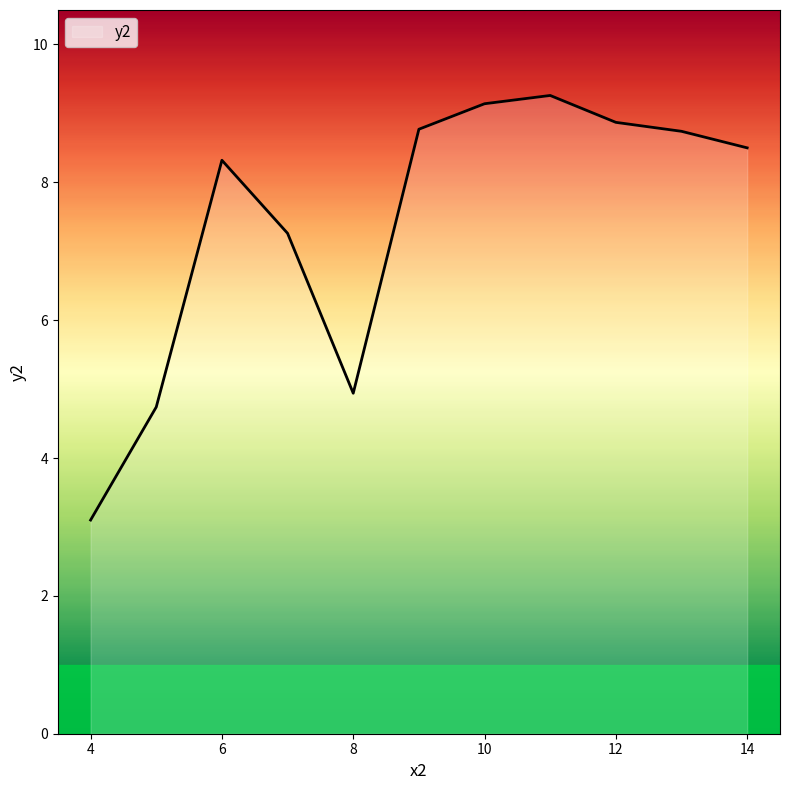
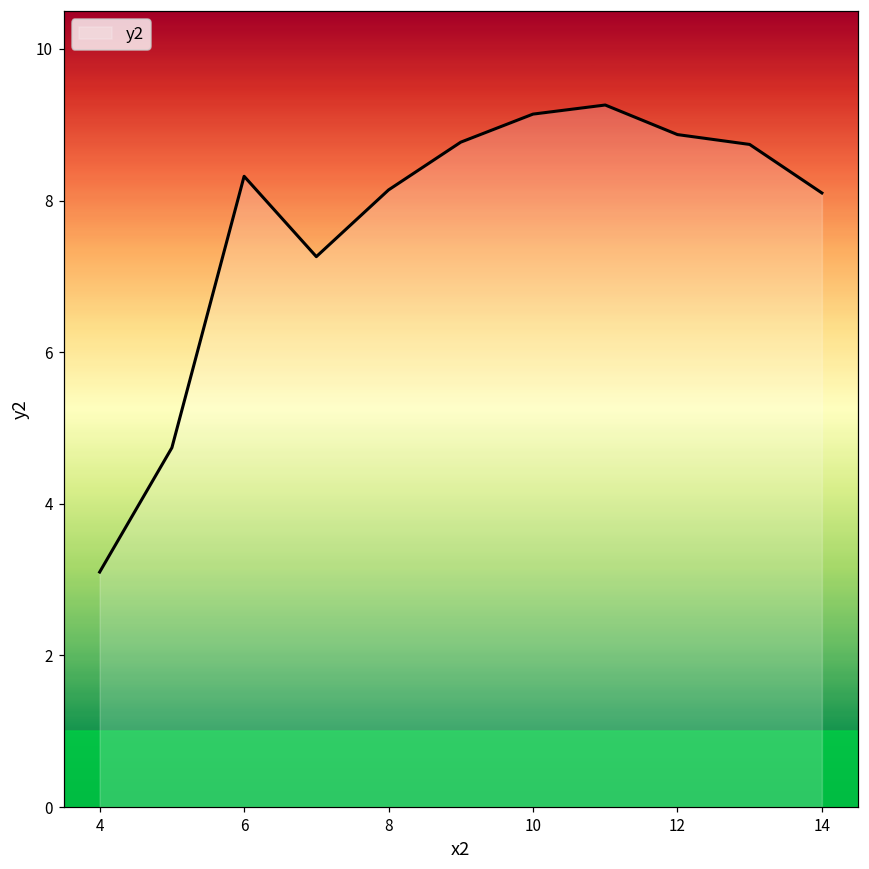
  {
    "4": 3.1,
    "6": 8.3,
-   "8": 4.9,
+   "8": 8.1,
    "10": 9.1,
    "12": 8.9,
-   "14": 8.5
+   "14": 8.1
  }
